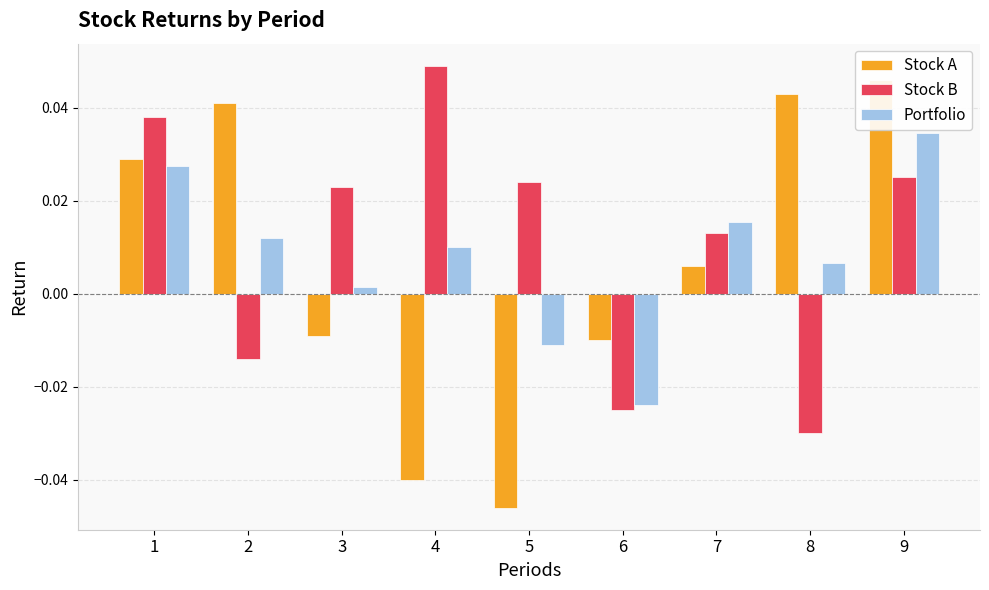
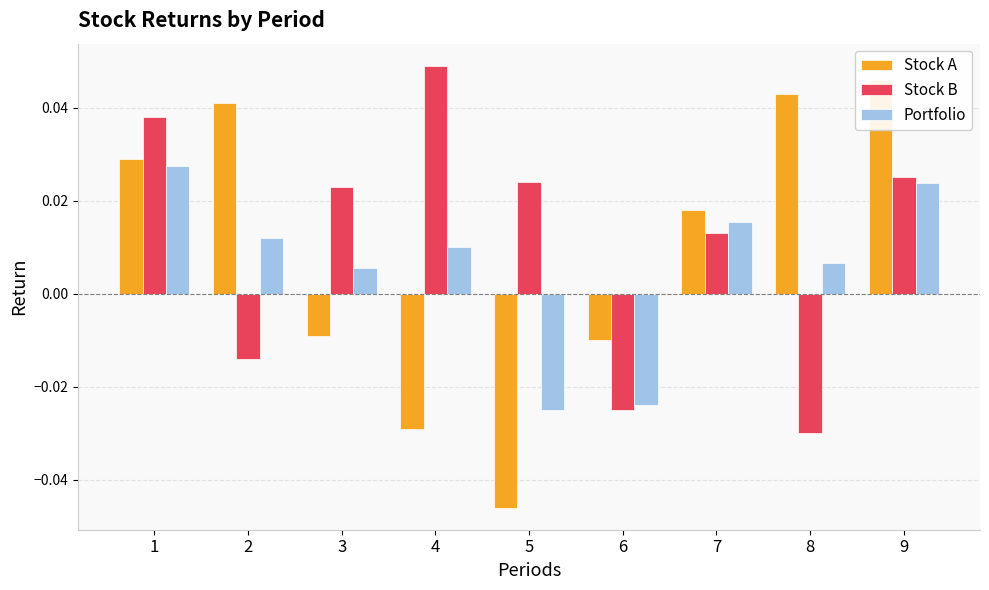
  {
    "Stock A": {
      "1": 0.029,
      "2": 0.041,
      "3": -0.009,
-     "4": -0.040,
+     "4": -0.029,
      "5": -0.046,
      "6": -0.010,
-     "7": 0.006,
+     "7": 0.018,
      "8": 0.043
    },
    "Stock B": {
      "1": 0.038,
      "2": -0.014,
      "3": 0.023,
      "4": 0.049,
      "5": 0.024,
      "6": -0.025,
      "7": 0.013,
      "8": -0.030,
      "9": 0.025
    },
    "Portfolio": {
      "1": 0.028,
      "2": 0.012,
-     "3": 0.002,
+     "3": 0.006,
      "4": 0.010,
-     "5": -0.011,
+     "5": -0.025,
      "6": -0.024,
      "7": 0.016,
      "8": 0.007,
-     "9": 0.035
+     "9": 0.024
    }
  }
